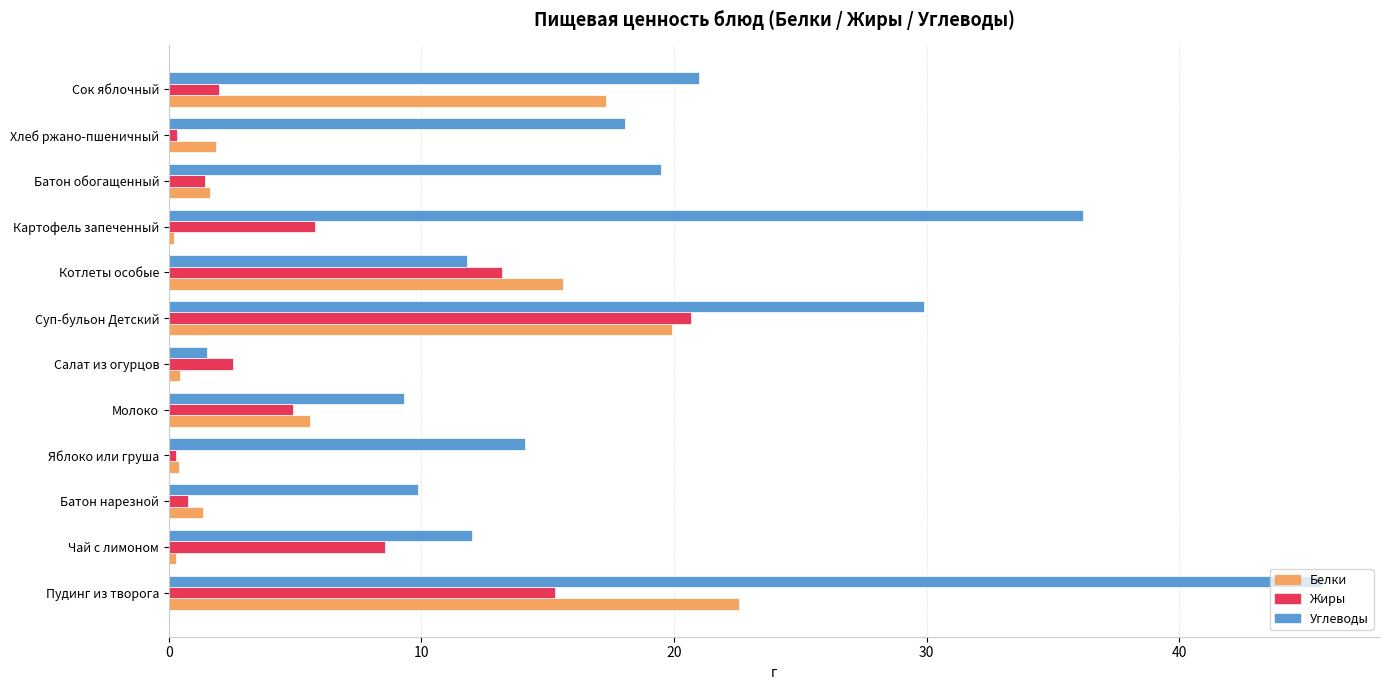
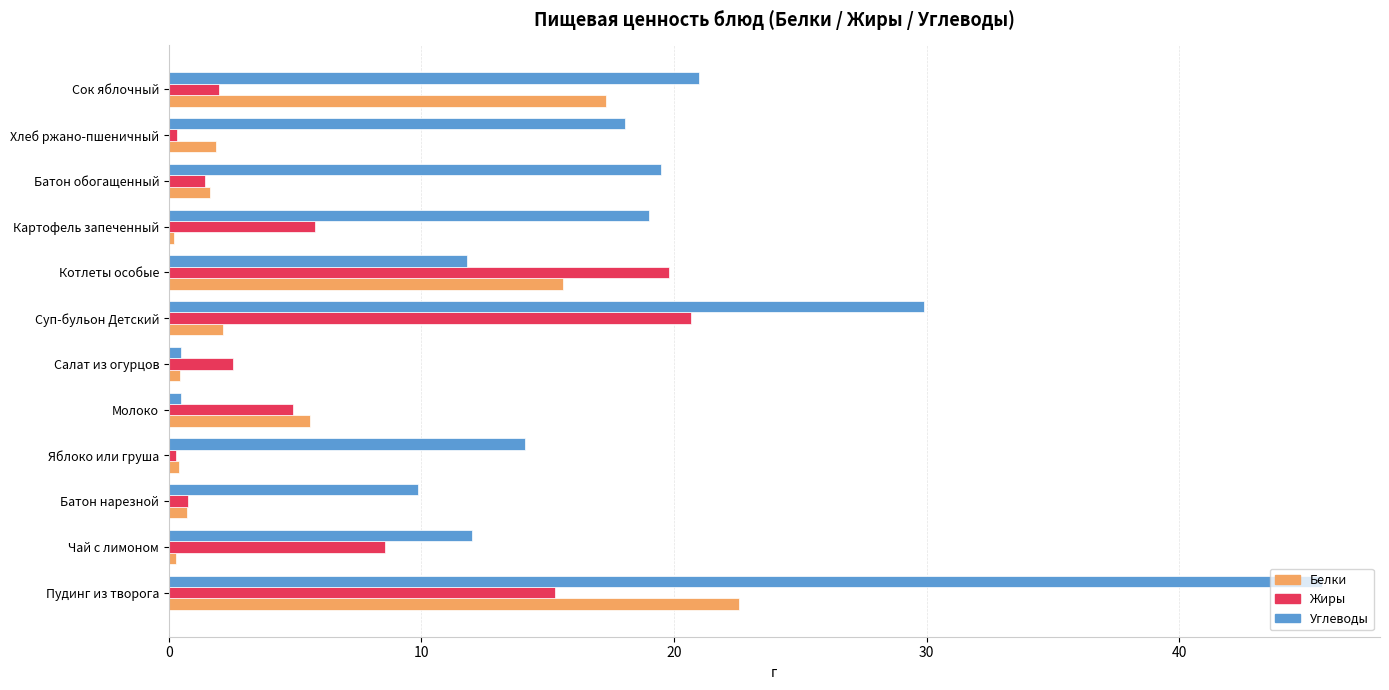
  {
    "Белки": {
      "Сок яблочный": 17.3,
      "Хлеб ржано-пшеничный": 1.9,
      "Батон обогащенный": 1.6,
      "Картофель запеченный": 0.2,
      "Котлеты особые": 15.6,
-     "Суп-бульон Детский": 19.9,
+     "Суп-бульон Детский": 2.2,
      "Салат из огурцов": 0.4,
      "Молоко": 5.6,
      "Яблоко или груша": 0.4,
-     "Батон нарезной": 1.4,
+     "Батон нарезной": 0.7,
      "Чай с лимоном": 0.3,
      "Пудинг из творога": 22.6
    },
    "Жиры": {
      "Сок яблочный": 2.0,
      "Хлеб ржано-пшеничный": 0.3,
      "Батон обогащенный": 1.5,
      "Картофель запеченный": 5.8,
-     "Котлеты особые": 13.2,
+     "Котлеты особые": 19.8,
      "Суп-бульон Детский": 20.7,
      "Салат из огурцов": 2.5,
      "Молоко": 4.9,
      "Яблоко или груша": 0.3,
      "Батон нарезной": 0.7,
      "Чай с лимоном": 8.6,
      "Пудинг из творога": 15.3
    },
    "Углеводы": {
      "Сок яблочный": 21.0,
      "Хлеб ржано-пшеничный": 18.1,
      "Батон обогащенный": 19.5,
-     "Картофель запеченный": 36.2,
+     "Картофель запеченный": 19.0,
      "Котлеты особые": 11.8,
      "Суп-бульон Детский": 29.9,
-     "Салат из огурцов": 1.5,
-     "Молоко": 9.3,
+     "Салат из огурцов": 0.5,
+     "Молоко": 0.5,
      "Яблоко или груша": 14.1,
      "Батон нарезной": 9.9,
      "Чай с лимоном": 12.0
    }
  }
